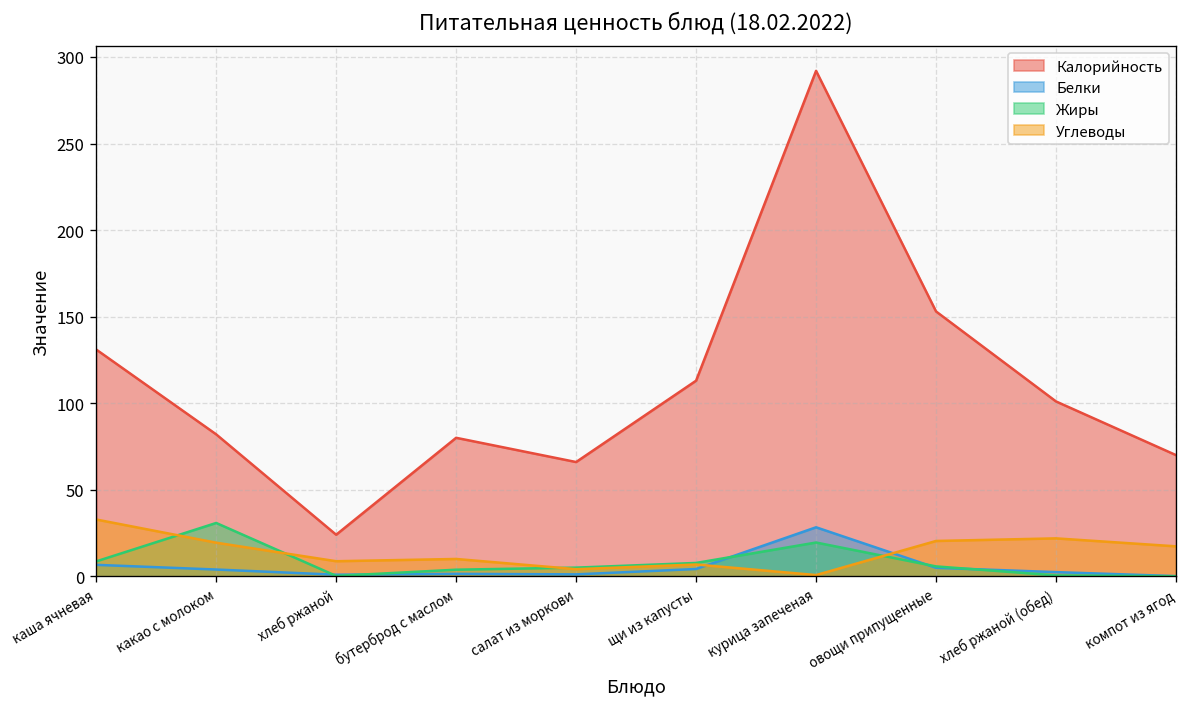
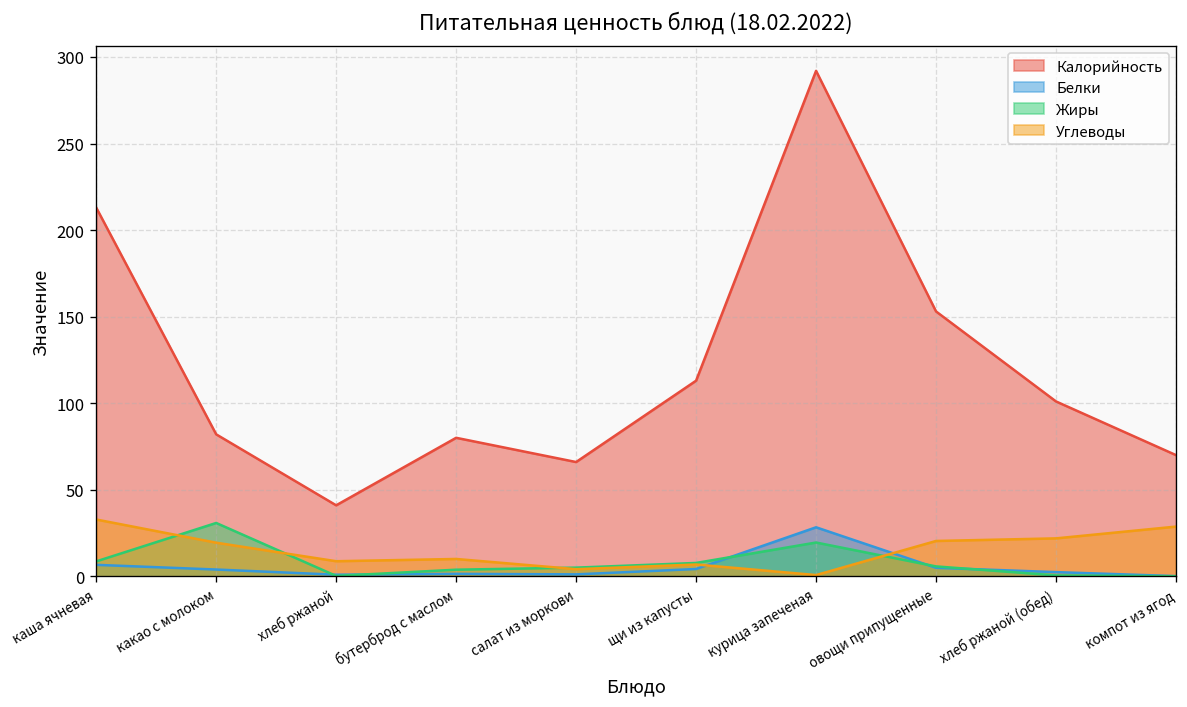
  {
    "Калорийность": {
-     "каша ячневая": 131,
+     "каша ячневая": 213,
      "какао с молоком": 82,
-     "хлеб ржаной": 24,
+     "хлеб ржаной": 41,
      "бутерброд с маслом": 80,
      "салат из моркови": 66,
      "щи из капусты": 113,
      "курица запеченая": 292,
      "овощи припущенные": 153,
      "хлеб ржаной (обед)": 101,
      "компот из ягод": 70
    },
    "Белки": {
      "каша ячневая": 7,
      "какао с молоком": 4,
      "бутерброд с маслом": 1,
      "салат из моркови": 1,
      "щи из капусты": 4,
      "курица запеченая": 28,
      "хлеб ржаной (обед)": 2
    },
    "Жиры": {
      "каша ячневая": 9,
      "какао с молоком": 31,
      "бутерброд с маслом": 4,
      "курица запеченая": 20,
      "хлеб ржаной (обед)": 1
    },
    "Углеводы": {
      "каша ячневая": 33,
      "какао с молоком": 19,
      "хлеб ржаной": 9,
      "бутерброд с маслом": 10,
      "курица запеченая": 1,
      "овощи припущенные": 20,
      "хлеб ржаной (обед)": 22,
-     "компот из ягод": 17
+     "компот из ягод": 29
    }
  }
